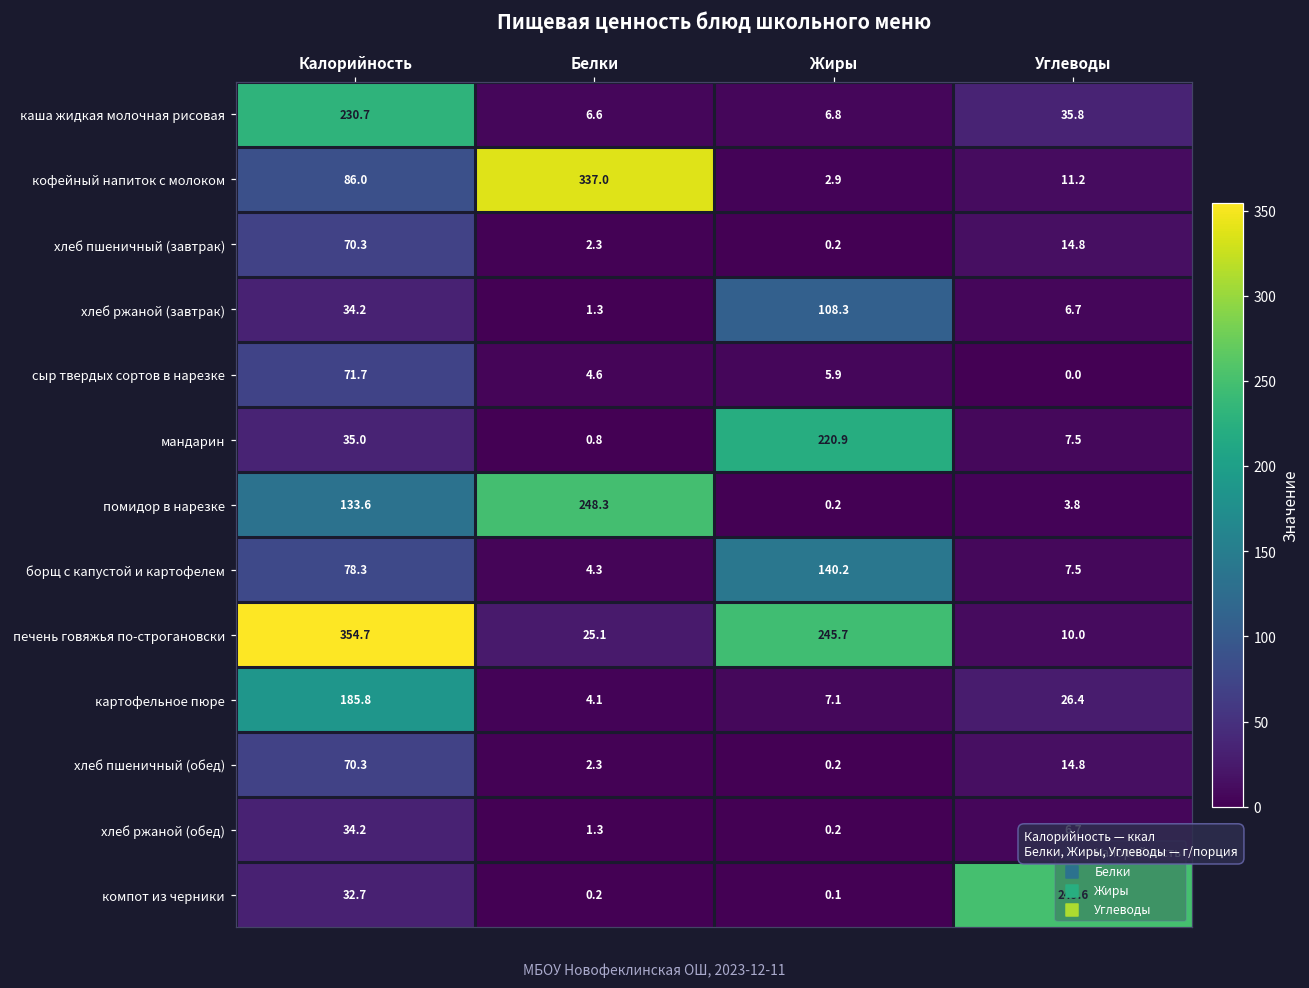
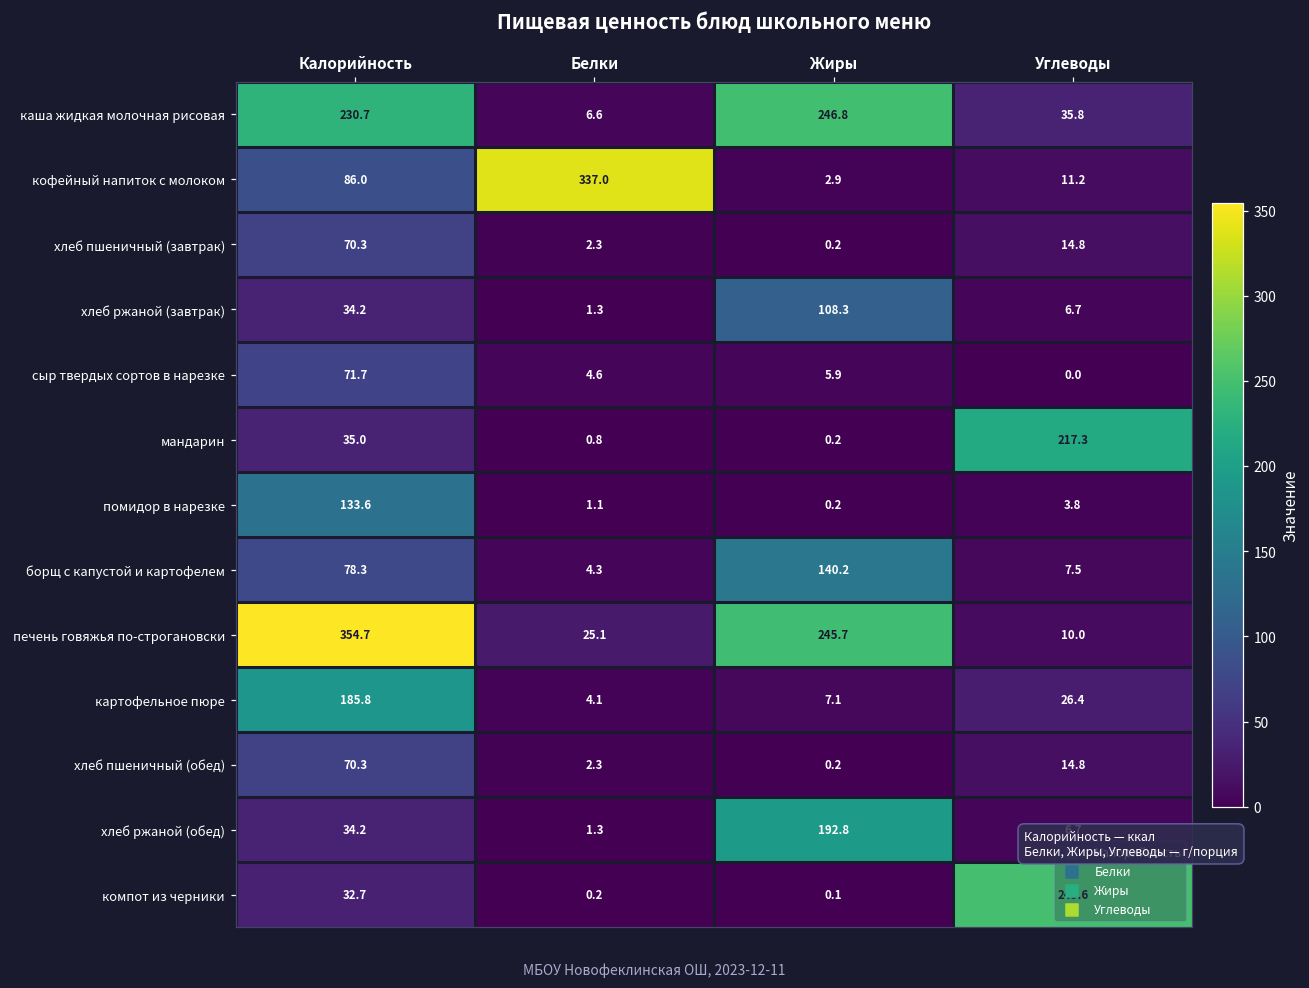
  {
    "каша жидкая молочная рисовая": {
      "Калорийность": 230.7,
      "Белки": 6.6,
-     "Жиры": 6.8,
+     "Жиры": 246.8,
      "Углеводы": 35.8
    },
    "кофейный напиток с молоком": {
      "Калорийность": 86.0,
      "Белки": 337.0,
      "Жиры": 2.9,
      "Углеводы": 11.2
    },
    "хлеб пшеничный (завтрак)": {
      "Калорийность": 70.3,
      "Белки": 2.3,
      "Жиры": 0.2,
      "Углеводы": 14.8
    },
    "хлеб ржаной (завтрак)": {
      "Калорийность": 34.2,
      "Белки": 1.3,
      "Жиры": 108.3,
      "Углеводы": 6.7
    },
    "сыр твердых сортов в нарезке": {
      "Калорийность": 71.7,
      "Белки": 4.6,
      "Жиры": 5.9,
      "Углеводы": 0.0
    },
    "мандарин": {
      "Калорийность": 35.0,
      "Белки": 0.8,
-     "Жиры": 220.9,
-     "Углеводы": 7.5
+     "Жиры": 0.2,
+     "Углеводы": 217.3
    },
    "помидор в нарезке": {
      "Калорийность": 133.6,
-     "Белки": 248.3,
+     "Белки": 1.1,
      "Жиры": 0.2,
      "Углеводы": 3.8
    },
    "борщ с капустой и картофелем": {
      "Калорийность": 78.3,
      "Белки": 4.3,
      "Жиры": 140.2,
      "Углеводы": 7.5
    },
    "печень говяжья по-строгановски": {
      "Калорийность": 354.7,
      "Белки": 25.1,
      "Жиры": 245.7,
      "Углеводы": 10.0
    },
    "картофельное пюре": {
      "Калорийность": 185.8,
      "Белки": 4.1,
      "Жиры": 7.1,
      "Углеводы": 26.4
    },
    "хлеб пшеничный (обед)": {
      "Калорийность": 70.3,
      "Белки": 2.3,
      "Жиры": 0.2,
      "Углеводы": 14.8
    },
    "хлеб ржаной (обед)": {
      "Калорийность": 34.2,
      "Белки": 1.3,
-     "Жиры": 0.2,
+     "Жиры": 192.8,
      "Углеводы": 6.7
    },
    "компот из черники": {
      "Калорийность": 32.7,
      "Белки": 0.2,
      "Жиры": 0.1
    }
  }
